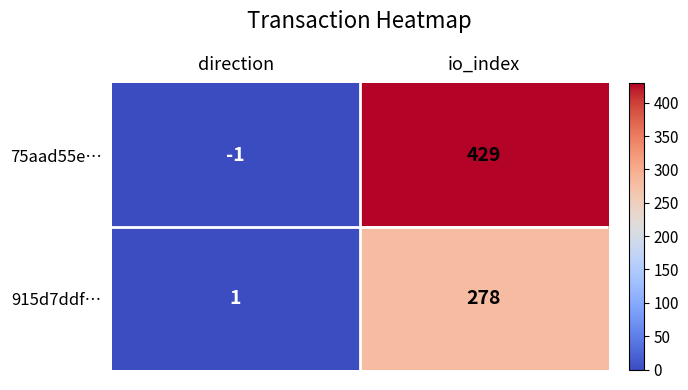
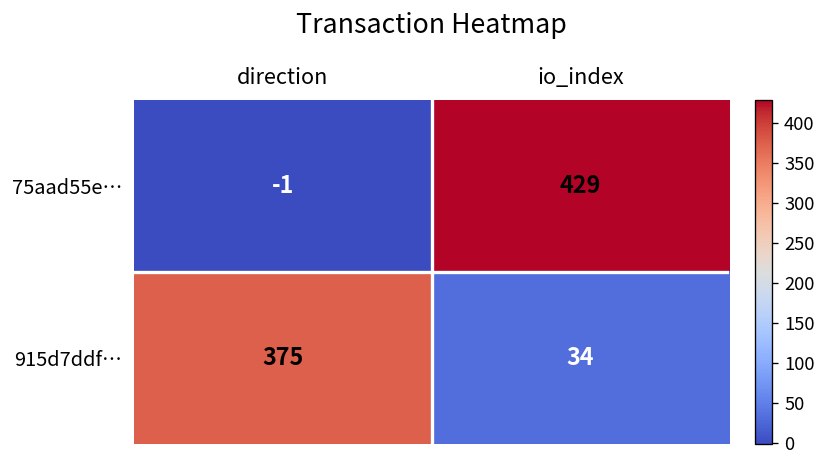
  {
    "75aad55e…": {
      "direction": -1,
      "io_index": 429
    },
    "915d7ddf…": {
-     "direction": 1,
-     "io_index": 278
+     "direction": 375,
+     "io_index": 34
    }
  }
